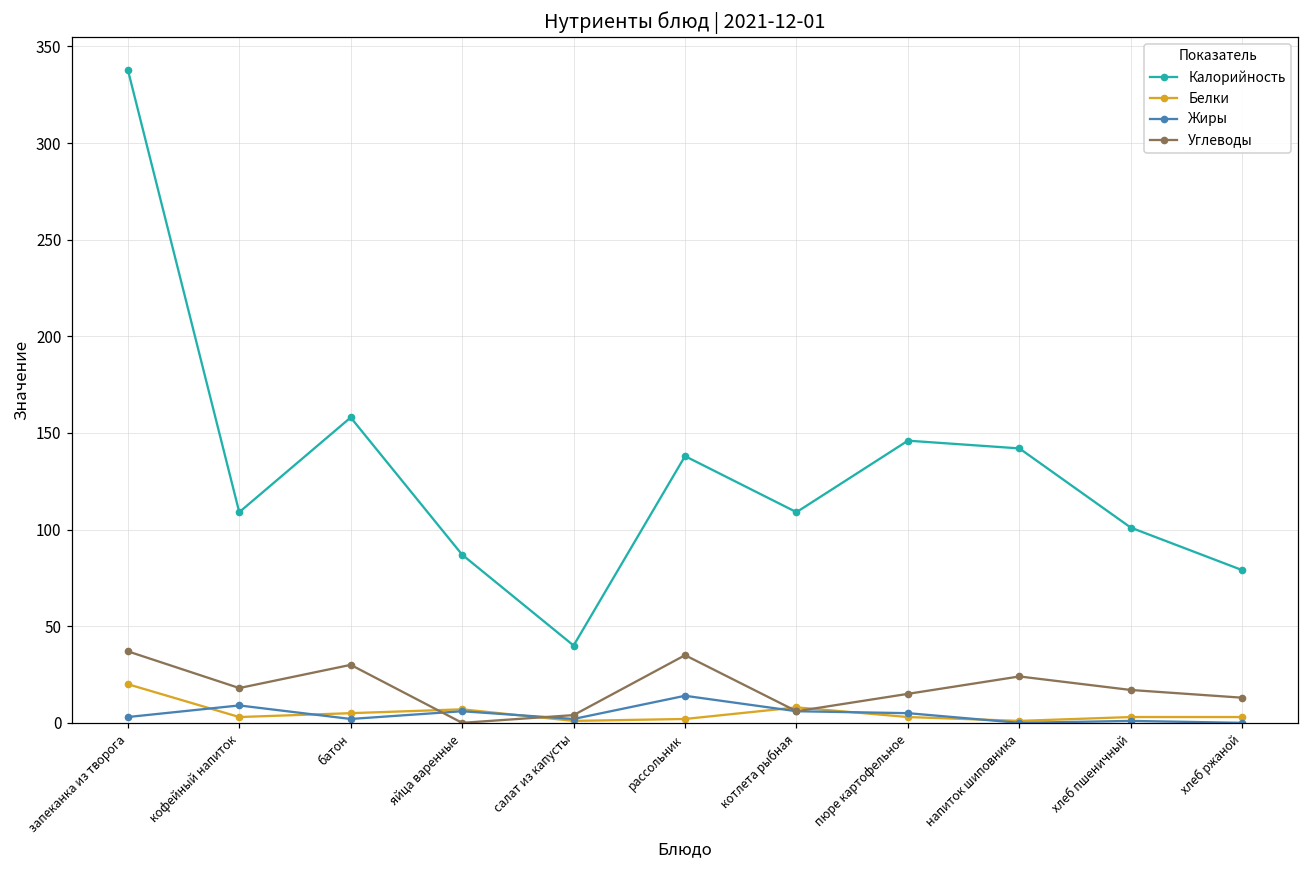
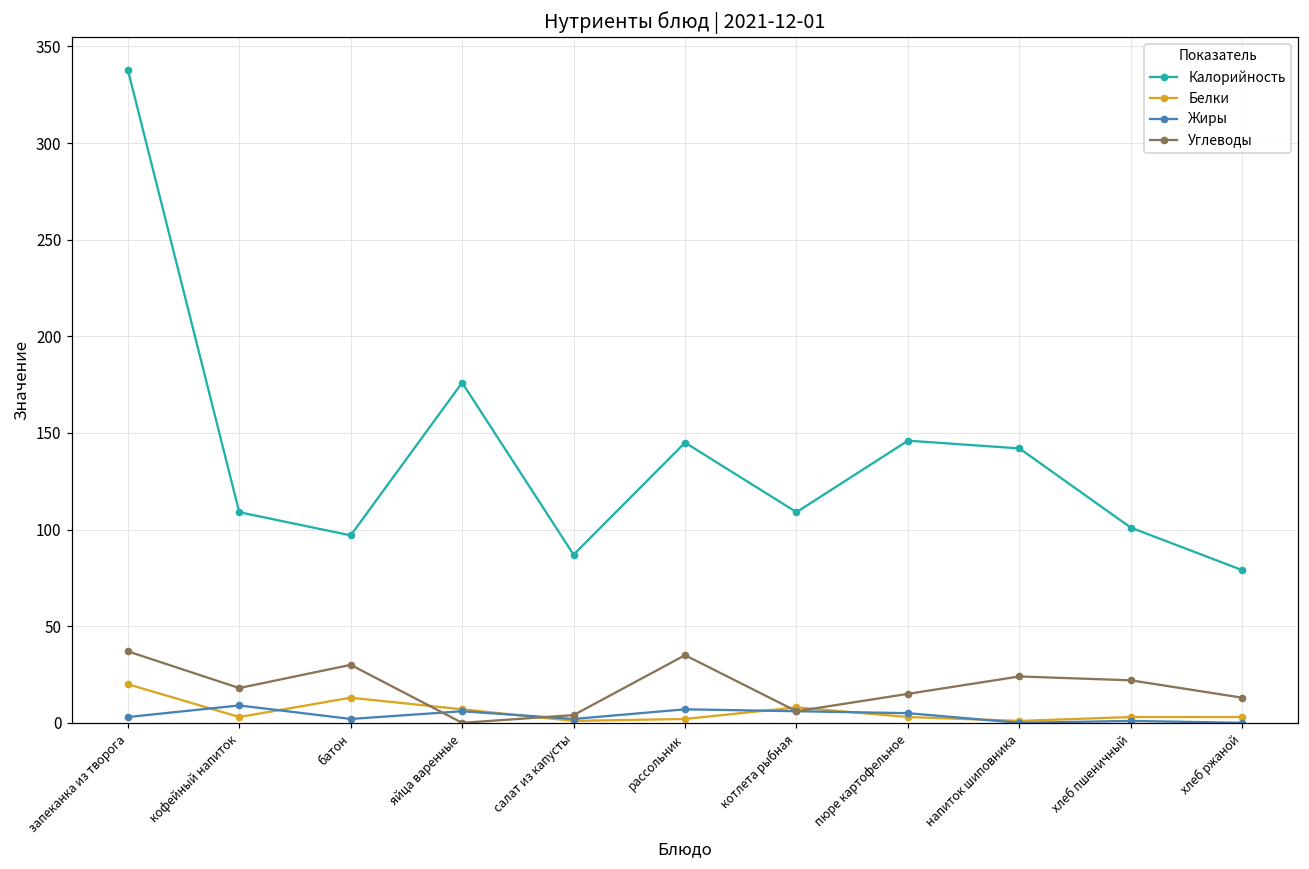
  {
    "Калорийность": {
      "запеканка из творога": 338,
      "кофейный напиток": 109,
-     "батон": 158,
-     "яйца варенные": 87,
-     "салат из капусты": 40,
-     "рассольник": 138,
+     "батон": 97,
+     "яйца варенные": 176,
+     "салат из капусты": 87,
+     "рассольник": 145,
      "котлета рыбная": 109,
      "пюре картофельное": 146,
      "напиток шиповника": 142,
      "хлеб пшеничный": 101,
      "хлеб ржаной": 79
    },
    "Белки": {
      "запеканка из творога": 20,
      "кофейный напиток": 3,
-     "батон": 5,
+     "батон": 13,
      "рассольник": 2,
      "котлета рыбная": 8,
      "пюре картофельное": 3,
      "хлеб пшеничный": 3,
      "хлеб ржаной": 3
    },
    "Жиры": {
      "запеканка из творога": 3,
      "кофейный напиток": 9,
      "батон": 2,
-     "рассольник": 14,
+     "рассольник": 7,
      "пюре картофельное": 5,
      "хлеб пшеничный": 1,
      "хлеб ржаной": 0
    },
    "Углеводы": {
      "запеканка из творога": 37,
      "кофейный напиток": 18,
      "батон": 30,
      "яйца варенные": 0,
      "салат из капусты": 4,
      "рассольник": 35,
      "пюре картофельное": 15,
      "напиток шиповника": 24,
-     "хлеб пшеничный": 17,
+     "хлеб пшеничный": 22,
      "хлеб ржаной": 13
    }
  }
